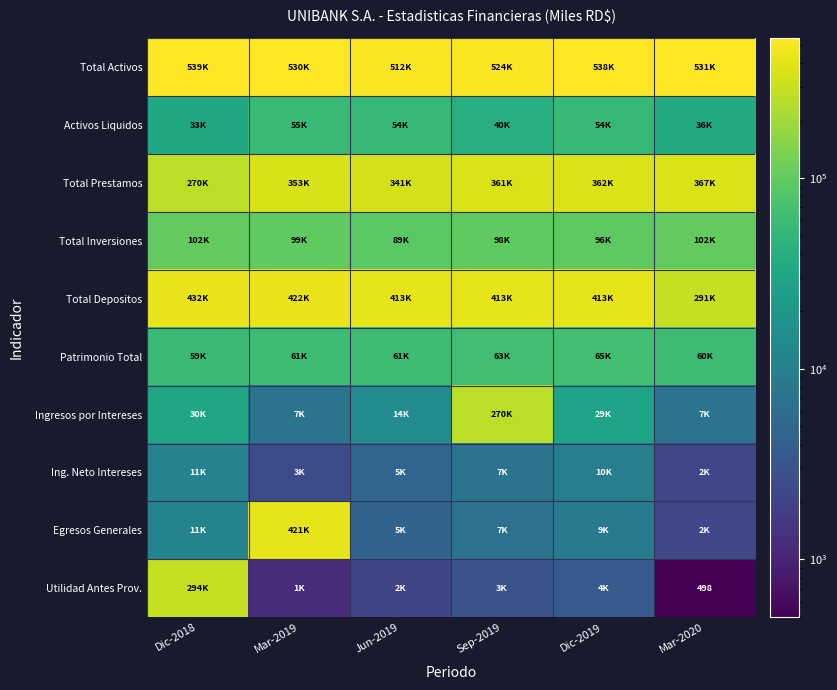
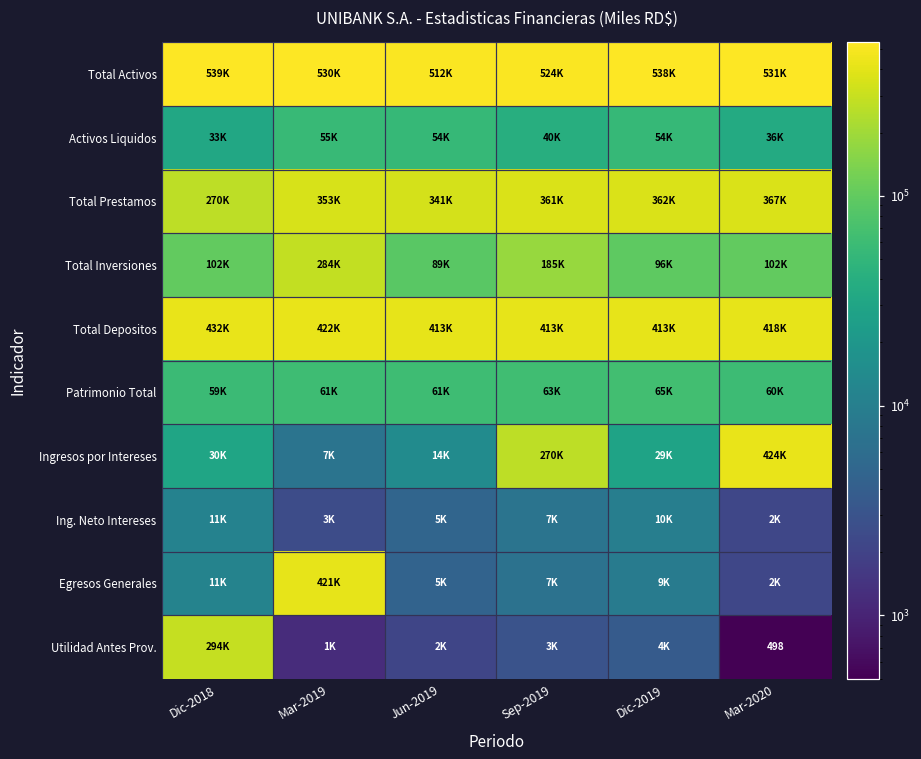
  {
    "Total Activos": {
      "Dic-2018": "539K",
      "Mar-2019": "530K",
      "Jun-2019": "512K",
      "Sep-2019": "524K",
      "Dic-2019": "538K",
      "Mar-2020": "531K"
    },
    "Activos Liquidos": {
      "Dic-2018": "33K",
      "Mar-2019": "55K",
      "Jun-2019": "54K",
      "Sep-2019": "40K",
      "Dic-2019": "54K",
      "Mar-2020": "36K"
    },
    "Total Prestamos": {
      "Dic-2018": "270K",
      "Mar-2019": "353K",
      "Jun-2019": "341K",
      "Sep-2019": "361K",
      "Dic-2019": "362K",
      "Mar-2020": "367K"
    },
    "Total Inversiones": {
      "Dic-2018": "102K",
-     "Mar-2019": "99K",
+     "Mar-2019": "284K",
      "Jun-2019": "89K",
-     "Sep-2019": "98K",
+     "Sep-2019": "185K",
      "Dic-2019": "96K",
      "Mar-2020": "102K"
    },
    "Total Depositos": {
      "Dic-2018": "432K",
      "Mar-2019": "422K",
      "Jun-2019": "413K",
      "Sep-2019": "413K",
      "Dic-2019": "413K",
-     "Mar-2020": "291K"
+     "Mar-2020": "418K"
    },
    "Patrimonio Total": {
      "Dic-2018": "59K",
      "Mar-2019": "61K",
      "Jun-2019": "61K",
      "Sep-2019": "63K",
      "Dic-2019": "65K",
      "Mar-2020": "60K"
    },
    "Ingresos por Intereses": {
      "Dic-2018": "30K",
      "Mar-2019": "7K",
      "Jun-2019": "14K",
      "Sep-2019": "270K",
      "Dic-2019": "29K",
-     "Mar-2020": "7K"
+     "Mar-2020": "424K"
    },
    "Ing. Neto Intereses": {
      "Dic-2018": "11K",
      "Mar-2019": "3K",
      "Jun-2019": "5K",
      "Sep-2019": "7K",
      "Dic-2019": "10K",
      "Mar-2020": "2K"
    },
    "Egresos Generales": {
      "Dic-2018": "11K",
      "Mar-2019": "421K",
      "Jun-2019": "5K",
      "Sep-2019": "7K",
      "Dic-2019": "9K",
      "Mar-2020": "2K"
    },
    "Utilidad Antes Prov.": {
      "Dic-2018": "294K",
      "Mar-2019": "1K",
      "Jun-2019": "2K",
      "Sep-2019": "3K",
      "Dic-2019": "4K",
      "Mar-2020": "498"
    }
  }
